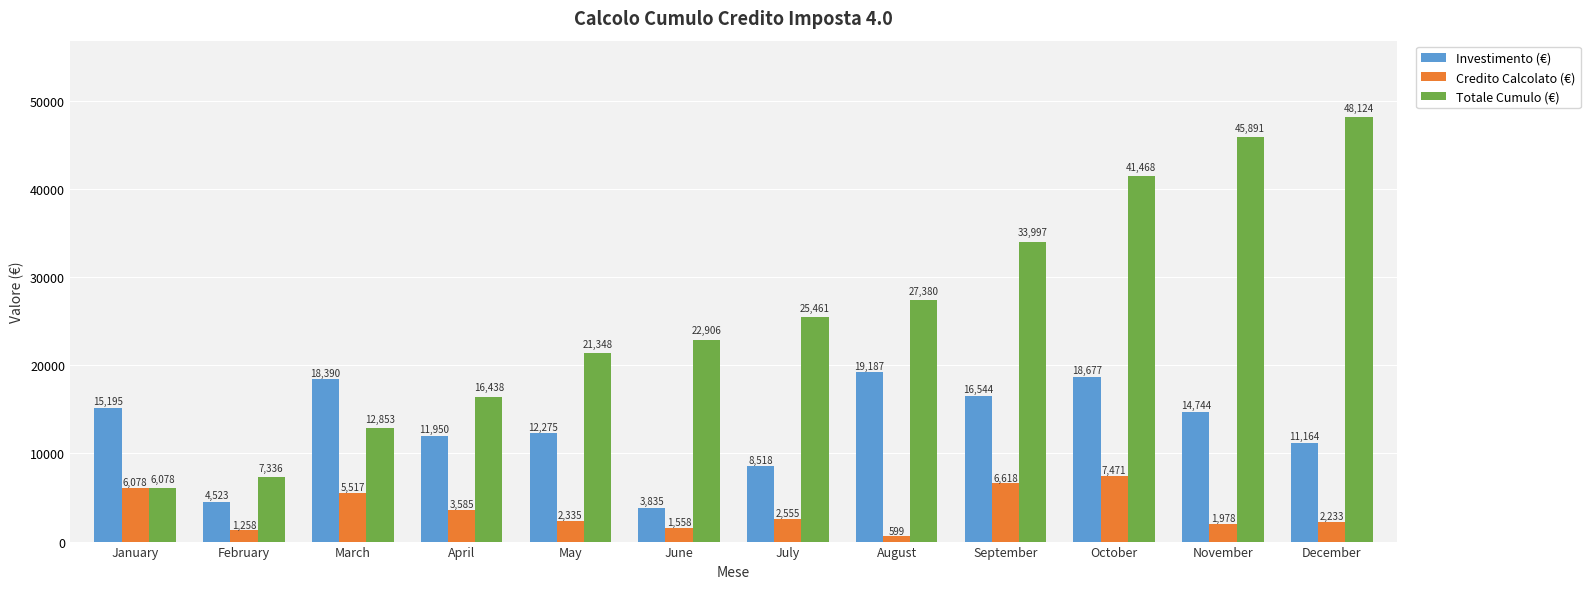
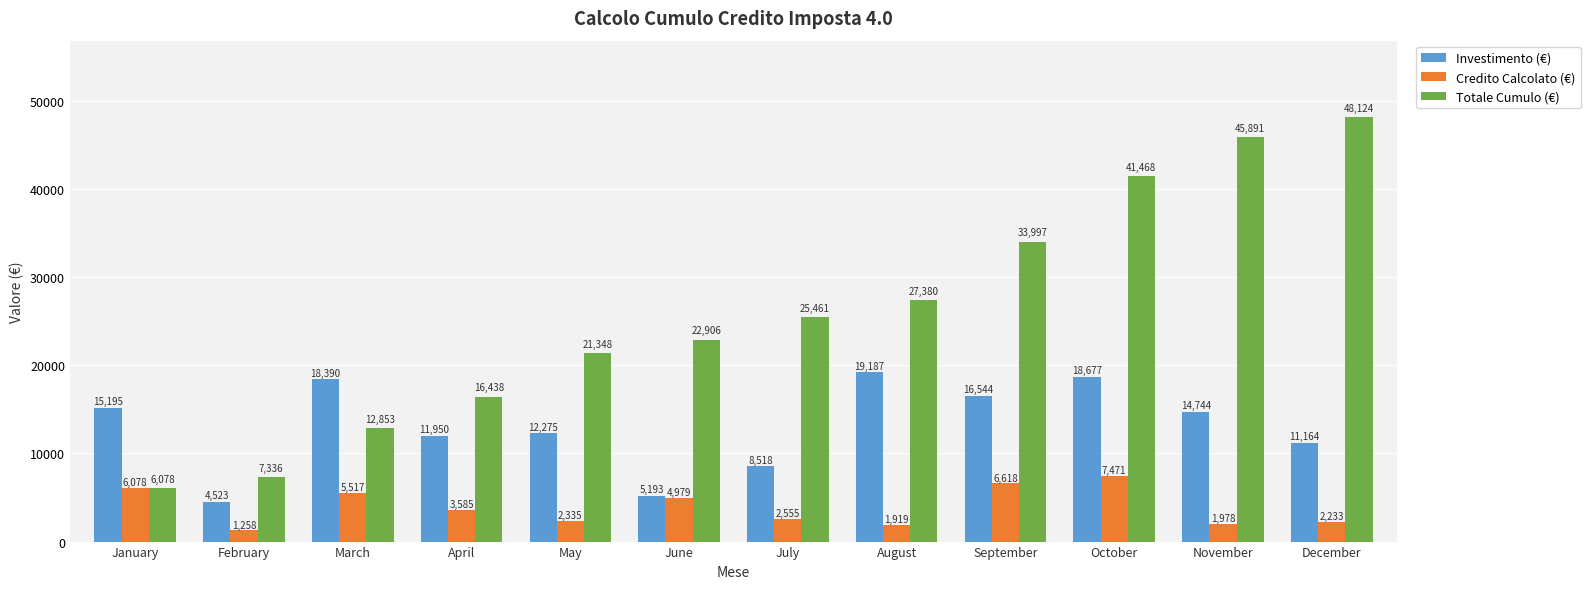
  {
    "Investimento (€)": {
      "January": "15,195",
      "February": "4,523",
      "March": "18,390",
      "April": "11,950",
      "May": "12,275",
-     "June": "3,835",
+     "June": "5,193",
      "July": "8,518",
      "August": "19,187",
      "September": "16,544",
      "October": "18,677",
      "November": "14,744",
      "December": "11,164"
    },
    "Credito Calcolato (€)": {
      "January": "6,078",
      "February": "1,258",
      "March": "5,517",
      "April": "3,585",
      "May": "2,335",
-     "June": "1,558",
+     "June": "4,979",
      "July": "2,555",
-     "August": "599",
+     "August": "1,919",
      "September": "6,618",
      "October": "7,471",
      "November": "1,978",
      "December": "2,233"
    },
    "Totale Cumulo (€)": {
      "January": "6,078",
      "February": "7,336",
      "March": "12,853",
      "April": "16,438",
      "May": "21,348",
      "June": "22,906",
      "July": "25,461",
      "August": "27,380",
      "September": "33,997",
      "October": "41,468",
      "November": "45,891",
      "December": "48,124"
    }
  }
